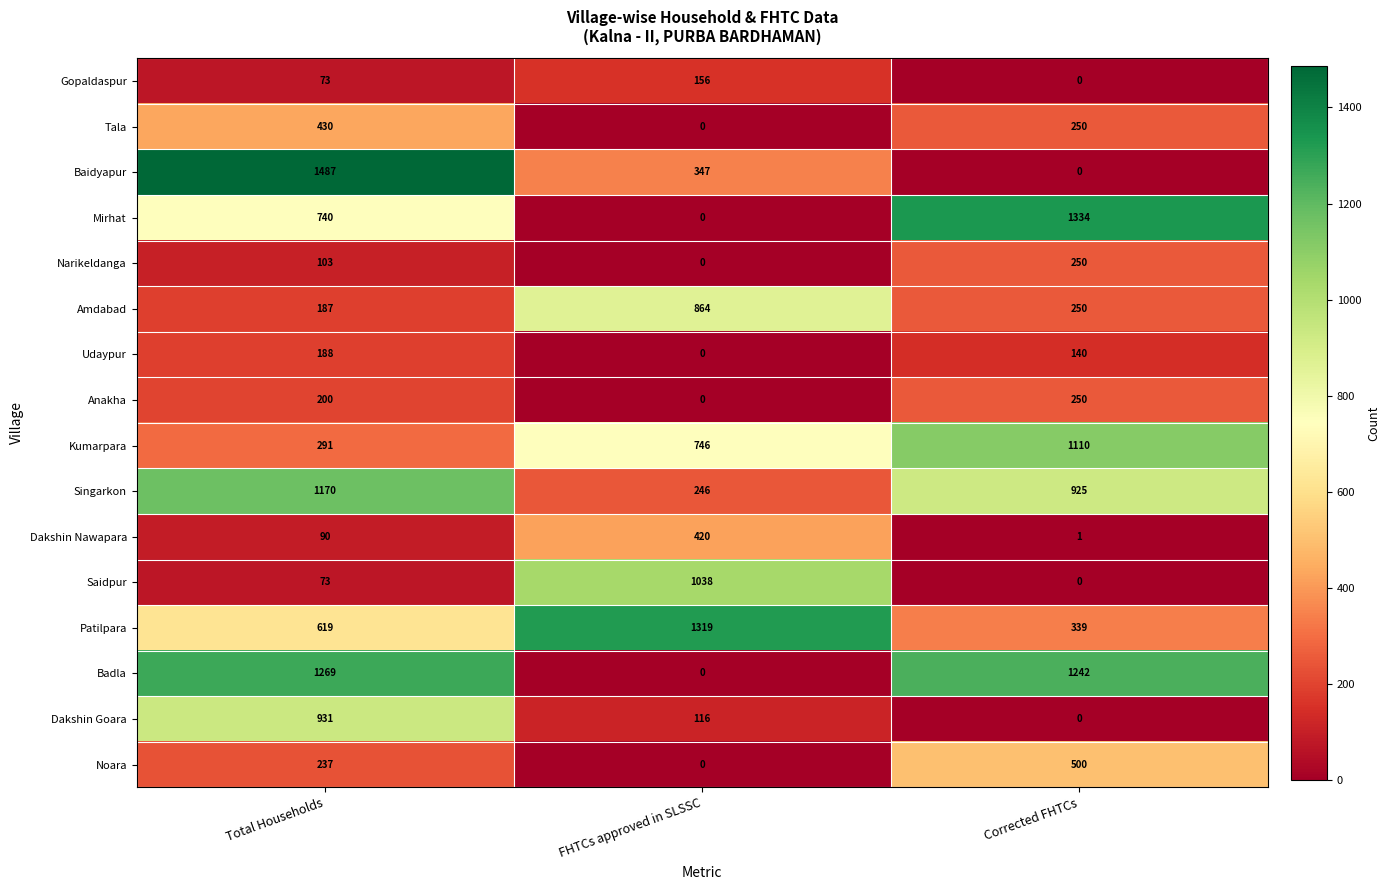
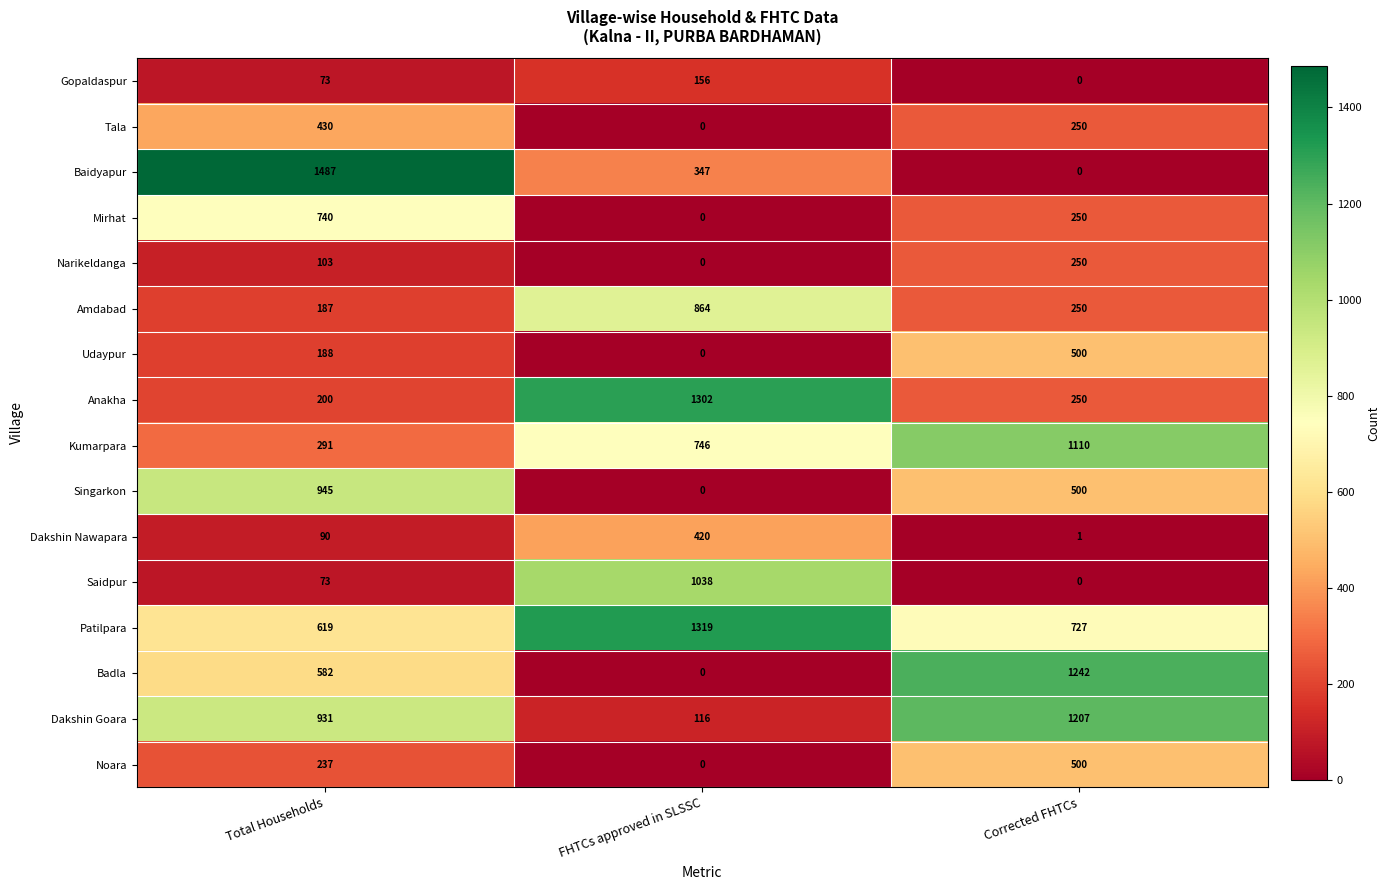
  {
    "Gopaldaspur": {
      "Total Households": 73,
      "FHTCs approved in SLSSC": 156,
      "Corrected FHTCs": 0
    },
    "Tala": {
      "Total Households": 430,
      "FHTCs approved in SLSSC": 0,
      "Corrected FHTCs": 250
    },
    "Baidyapur": {
      "Total Households": 1487,
      "FHTCs approved in SLSSC": 347,
      "Corrected FHTCs": 0
    },
    "Mirhat": {
      "Total Households": 740,
      "FHTCs approved in SLSSC": 0,
-     "Corrected FHTCs": 1334
+     "Corrected FHTCs": 250
    },
    "Narikeldanga": {
      "Total Households": 103,
      "FHTCs approved in SLSSC": 0,
      "Corrected FHTCs": 250
    },
    "Amdabad": {
      "Total Households": 187,
      "FHTCs approved in SLSSC": 864,
      "Corrected FHTCs": 250
    },
    "Udaypur": {
      "Total Households": 188,
      "FHTCs approved in SLSSC": 0,
-     "Corrected FHTCs": 140
+     "Corrected FHTCs": 500
    },
    "Anakha": {
      "Total Households": 200,
-     "FHTCs approved in SLSSC": 0,
+     "FHTCs approved in SLSSC": 1302,
      "Corrected FHTCs": 250
    },
    "Kumarpara": {
      "Total Households": 291,
      "FHTCs approved in SLSSC": 746,
      "Corrected FHTCs": 1110
    },
    "Singarkon": {
-     "Total Households": 1170,
-     "FHTCs approved in SLSSC": 246,
-     "Corrected FHTCs": 925
+     "Total Households": 945,
+     "FHTCs approved in SLSSC": 0,
+     "Corrected FHTCs": 500
    },
    "Dakshin Nawapara": {
      "Total Households": 90,
      "FHTCs approved in SLSSC": 420,
      "Corrected FHTCs": 1
    },
    "Saidpur": {
      "Total Households": 73,
      "FHTCs approved in SLSSC": 1038,
      "Corrected FHTCs": 0
    },
    "Patilpara": {
      "Total Households": 619,
      "FHTCs approved in SLSSC": 1319,
-     "Corrected FHTCs": 339
+     "Corrected FHTCs": 727
    },
    "Badla": {
-     "Total Households": 1269,
+     "Total Households": 582,
      "FHTCs approved in SLSSC": 0,
      "Corrected FHTCs": 1242
    },
    "Dakshin Goara": {
      "Total Households": 931,
      "FHTCs approved in SLSSC": 116,
-     "Corrected FHTCs": 0
+     "Corrected FHTCs": 1207
    },
    "Noara": {
      "Total Households": 237,
      "FHTCs approved in SLSSC": 0,
      "Corrected FHTCs": 500
    }
  }
